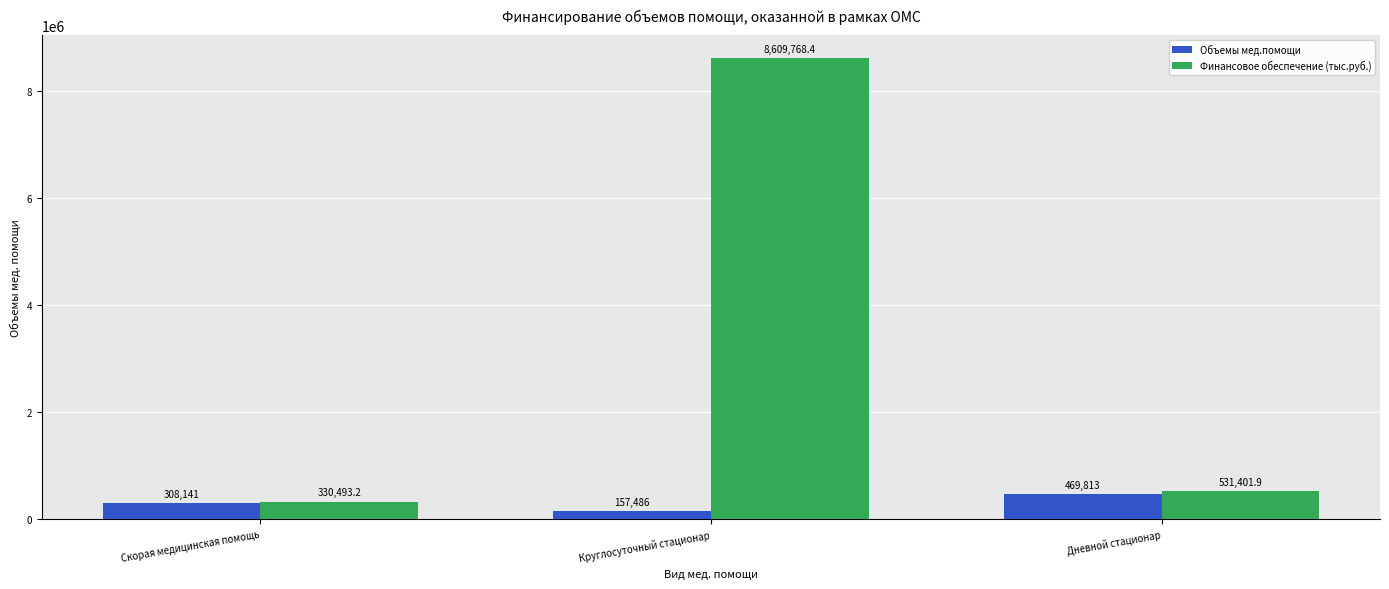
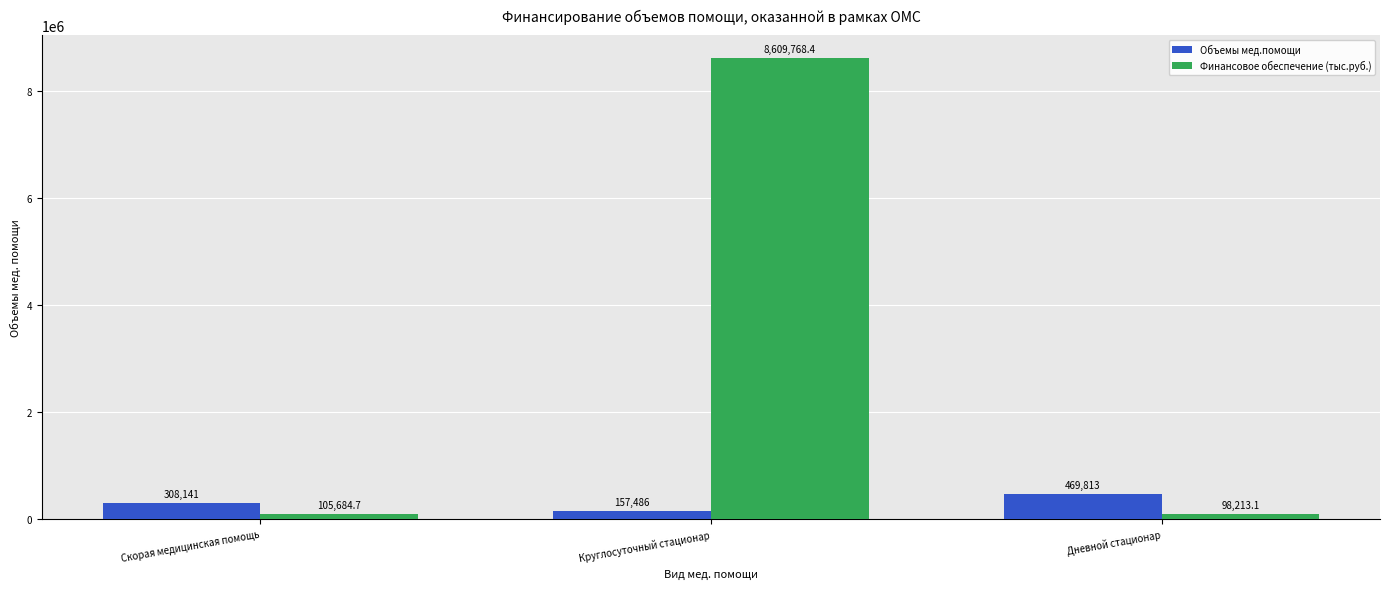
  {
    "Объемы мед.помощи": {
      "Скорая медицинская помощь": "308,141",
      "Круглосуточный стационар": "157,486",
      "Дневной стационар": "469,813"
    },
    "Финансовое обеспечение (тыс.руб.)": {
-     "Скорая медицинская помощь": "330,493.2",
+     "Скорая медицинская помощь": "105,684.7",
      "Круглосуточный стационар": "8,609,768.4",
-     "Дневной стационар": "531,401.9"
+     "Дневной стационар": "98,213.1"
    }
  }
